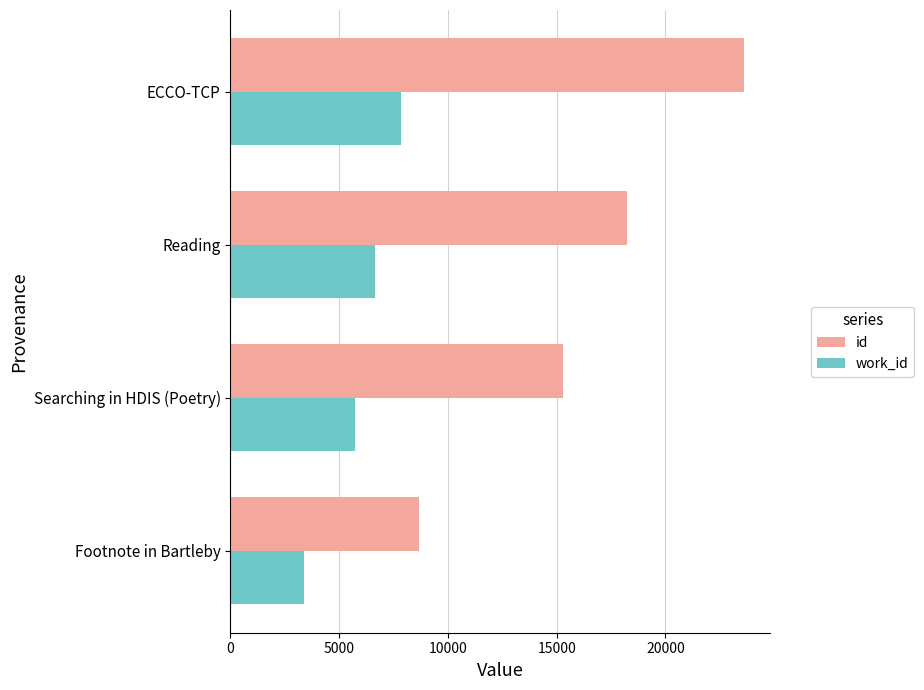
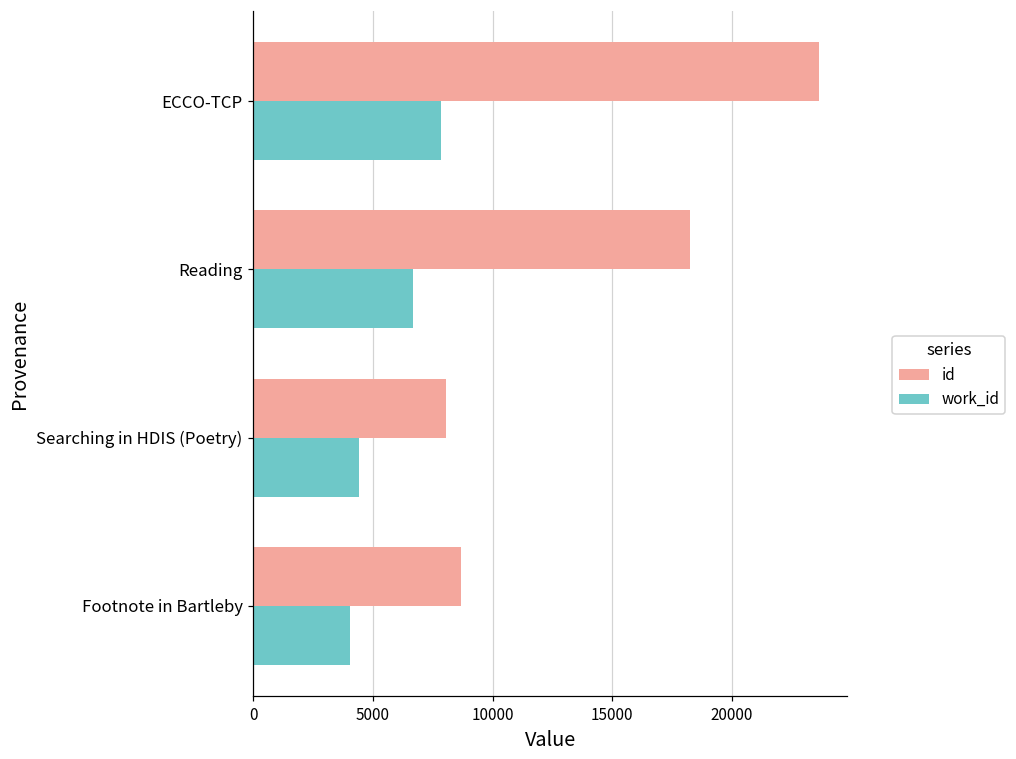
  {
    "id": {
      "ECCO-TCP": 23600,
      "Reading": 18300,
-     "Searching in HDIS (Poetry)": 15300,
+     "Searching in HDIS (Poetry)": 8000,
      "Footnote in Bartleby": 8700
    },
    "work_id": {
      "ECCO-TCP": 7800,
      "Reading": 6700,
-     "Searching in HDIS (Poetry)": 5700,
-     "Footnote in Bartleby": 3400
+     "Searching in HDIS (Poetry)": 4400,
+     "Footnote in Bartleby": 4000
    }
  }
